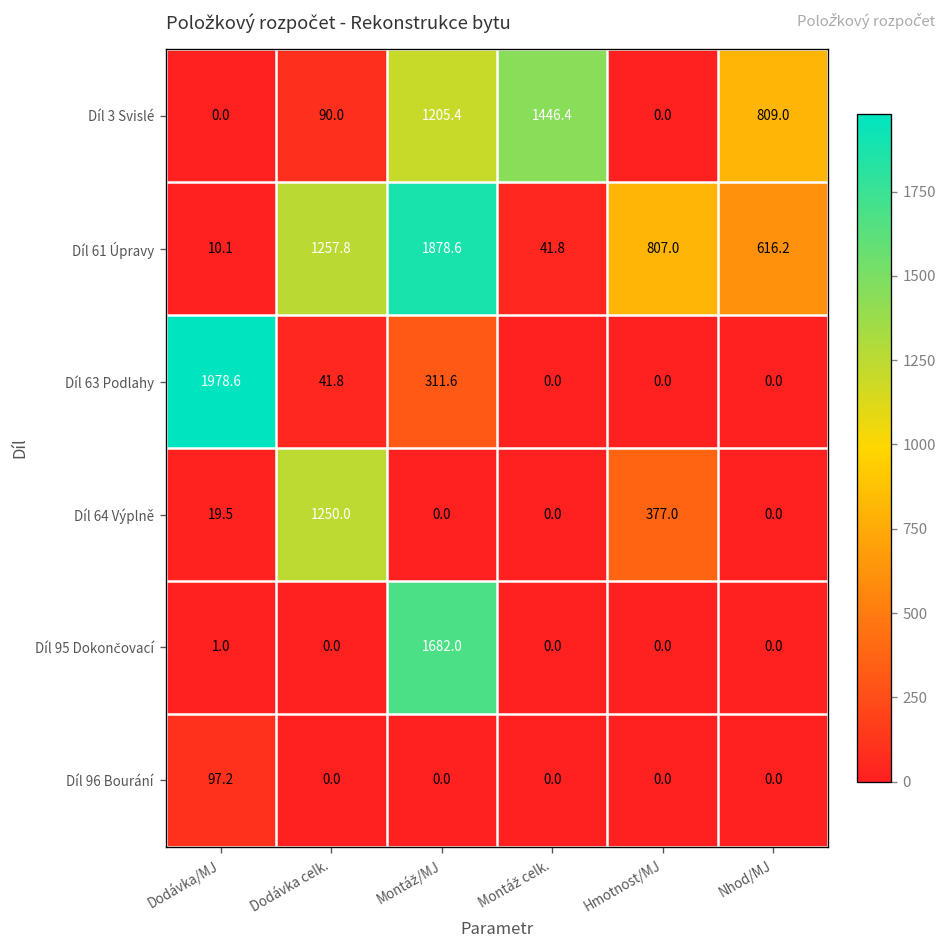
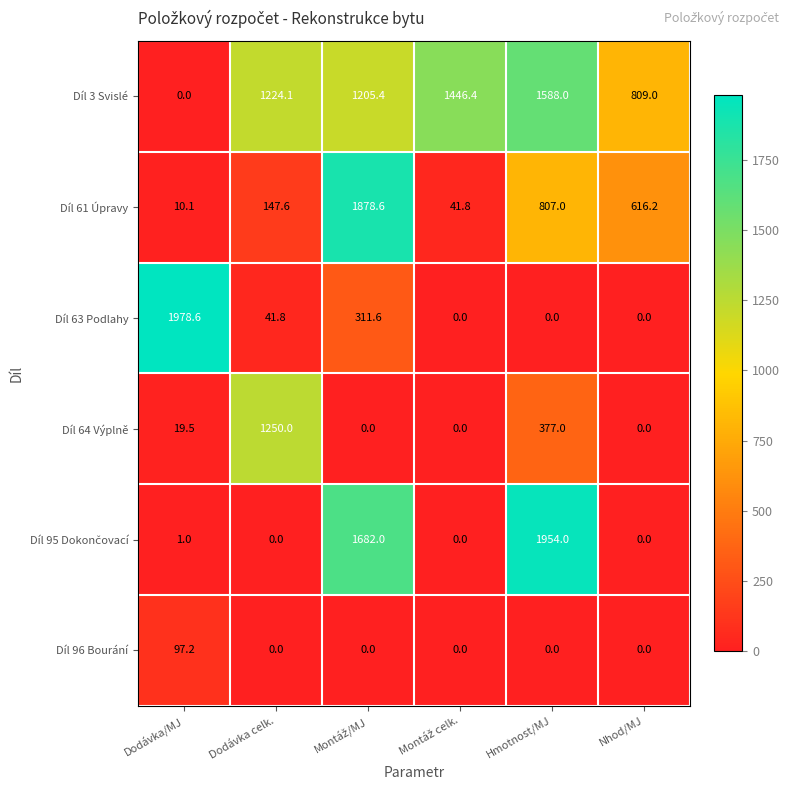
  {
    "Díl 3 Svislé": {
      "Dodávka/MJ": 0.0,
-     "Dodávka celk.": 90.0,
+     "Dodávka celk.": 1224.1,
      "Montáž/MJ": 1205.4,
      "Montáž celk.": 1446.4,
-     "Hmotnost/MJ": 0.0,
+     "Hmotnost/MJ": 1588.0,
      "Nhod/MJ": 809.0
    },
    "Díl 61 Úpravy": {
      "Dodávka/MJ": 10.1,
-     "Dodávka celk.": 1257.8,
+     "Dodávka celk.": 147.6,
      "Montáž/MJ": 1878.6,
      "Montáž celk.": 41.8,
      "Hmotnost/MJ": 807.0,
      "Nhod/MJ": 616.2
    },
    "Díl 63 Podlahy": {
      "Dodávka/MJ": 1978.6,
      "Dodávka celk.": 41.8,
      "Montáž/MJ": 311.6,
      "Montáž celk.": 0.0,
      "Hmotnost/MJ": 0.0,
      "Nhod/MJ": 0.0
    },
    "Díl 64 Výplně": {
      "Dodávka/MJ": 19.5,
      "Dodávka celk.": 1250.0,
      "Montáž/MJ": 0.0,
      "Montáž celk.": 0.0,
      "Hmotnost/MJ": 377.0,
      "Nhod/MJ": 0.0
    },
    "Díl 95 Dokončovací": {
      "Dodávka/MJ": 1.0,
      "Dodávka celk.": 0.0,
      "Montáž/MJ": 1682.0,
      "Montáž celk.": 0.0,
-     "Hmotnost/MJ": 0.0,
+     "Hmotnost/MJ": 1954.0,
      "Nhod/MJ": 0.0
    },
    "Díl 96 Bourání": {
      "Dodávka/MJ": 97.2,
      "Dodávka celk.": 0.0,
      "Montáž/MJ": 0.0,
      "Montáž celk.": 0.0,
      "Hmotnost/MJ": 0.0,
      "Nhod/MJ": 0.0
    }
  }
